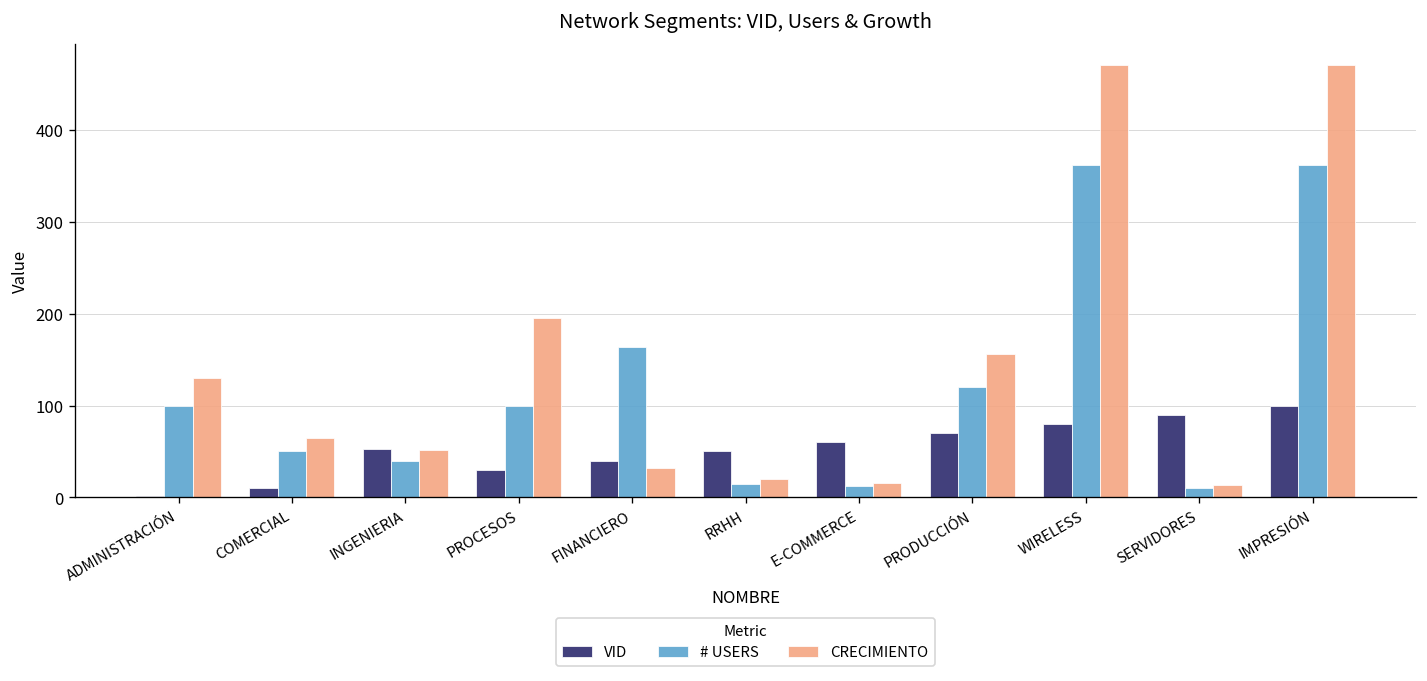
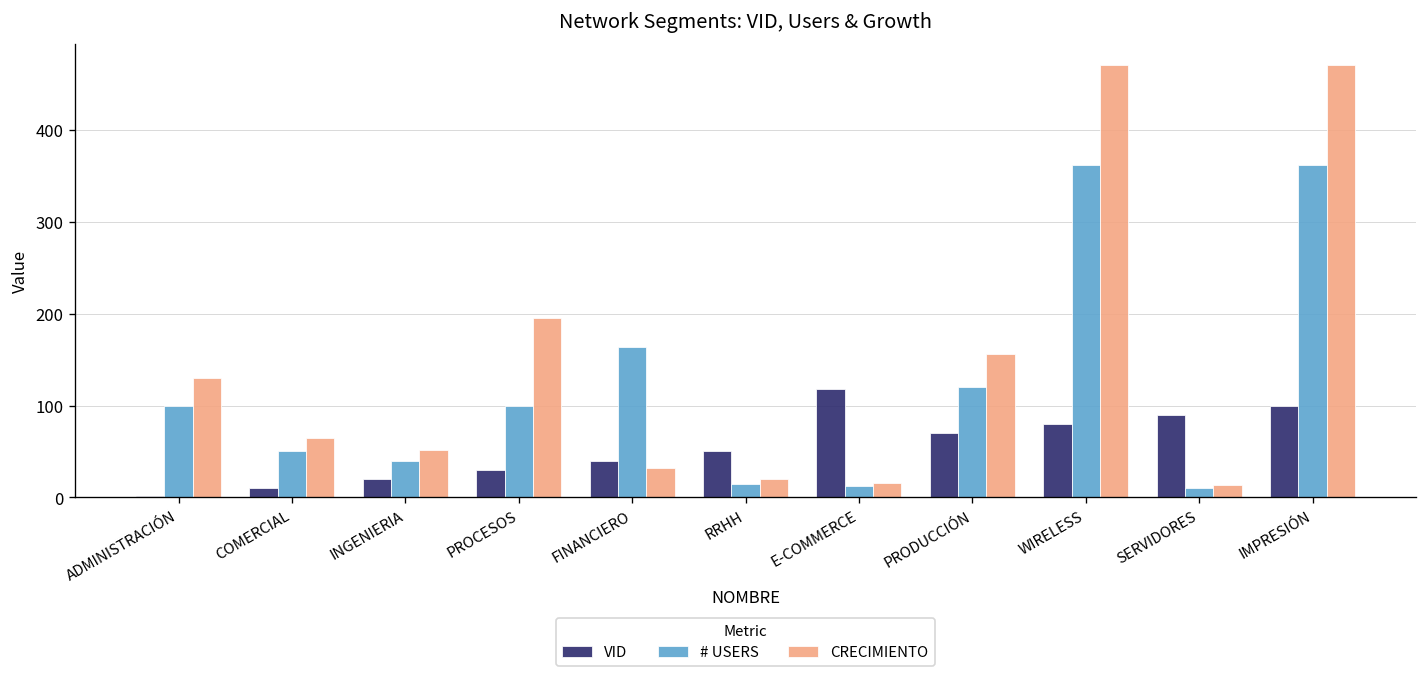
  {
    "VID": {
      "COMERCIAL": 10,
-     "INGENIERIA": 50,
+     "INGENIERIA": 20,
      "PROCESOS": 30,
      "FINANCIERO": 40,
      "RRHH": 50,
-     "E-COMMERCE": 60,
+     "E-COMMERCE": 120,
      "PRODUCCIÓN": 70,
      "WIRELESS": 80,
      "SERVIDORES": 90,
      "IMPRESIÓN": 100
    },
    "# USERS": {
      "ADMINISTRACIÓN": 100,
      "COMERCIAL": 50,
      "INGENIERIA": 40,
      "PROCESOS": 100,
      "FINANCIERO": 160,
      "RRHH": 20,
      "E-COMMERCE": 10,
      "PRODUCCIÓN": 120,
      "WIRELESS": 360,
      "SERVIDORES": 10,
      "IMPRESIÓN": 360
    },
    "CRECIMIENTO": {
      "ADMINISTRACIÓN": 130,
      "COMERCIAL": 70,
      "INGENIERIA": 50,
      "PROCESOS": 200,
      "FINANCIERO": 30,
      "RRHH": 20,
      "E-COMMERCE": 20,
      "PRODUCCIÓN": 160,
      "WIRELESS": 470,
      "SERVIDORES": 10,
      "IMPRESIÓN": 470
    }
  }
